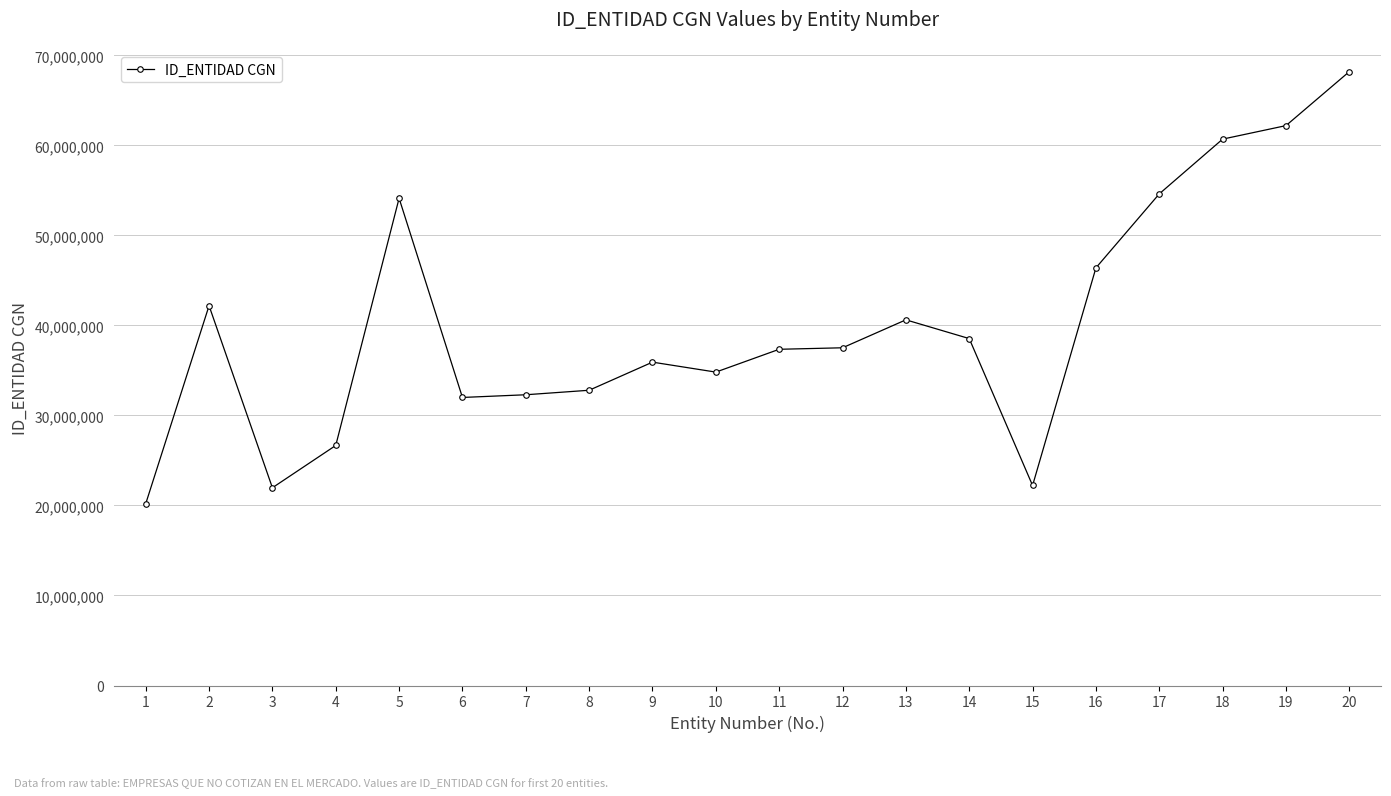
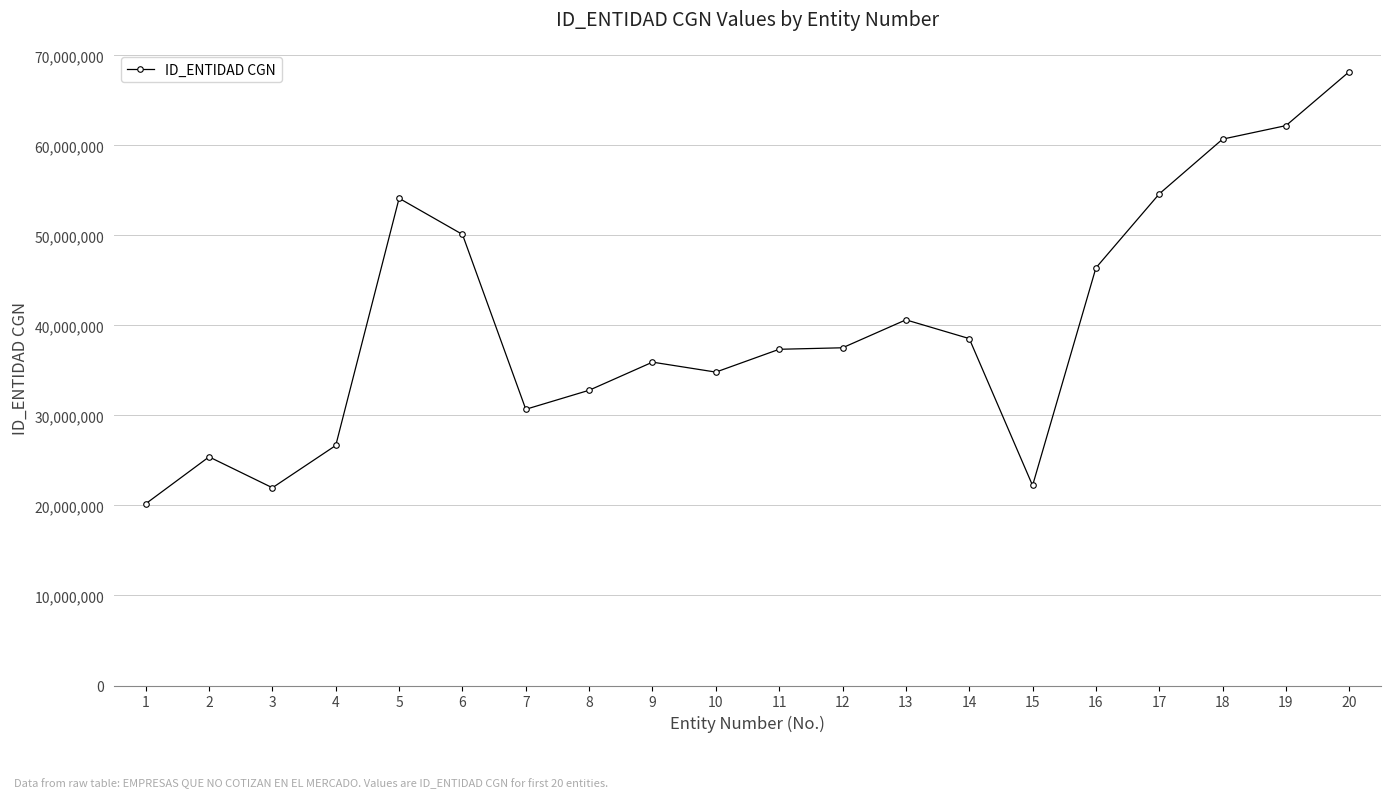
  {
    "1": "20,000,000",
-   "2": "42,000,000",
+   "2": "25,000,000",
    "3": "22,000,000",
    "4": "27,000,000",
    "5": "54,000,000",
-   "6": "32,000,000",
-   "7": "32,000,000",
+   "6": "50,000,000",
+   "7": "31,000,000",
    "8": "33,000,000",
    "9": "36,000,000",
    "10": "35,000,000",
    "11": "37,000,000",
    "12": "38,000,000",
    "13": "41,000,000",
    "14": "39,000,000",
    "15": "22,000,000",
    "16": "46,000,000",
    "17": "55,000,000",
    "18": "61,000,000",
    "19": "62,000,000",
    "20": "68,000,000"
  }
